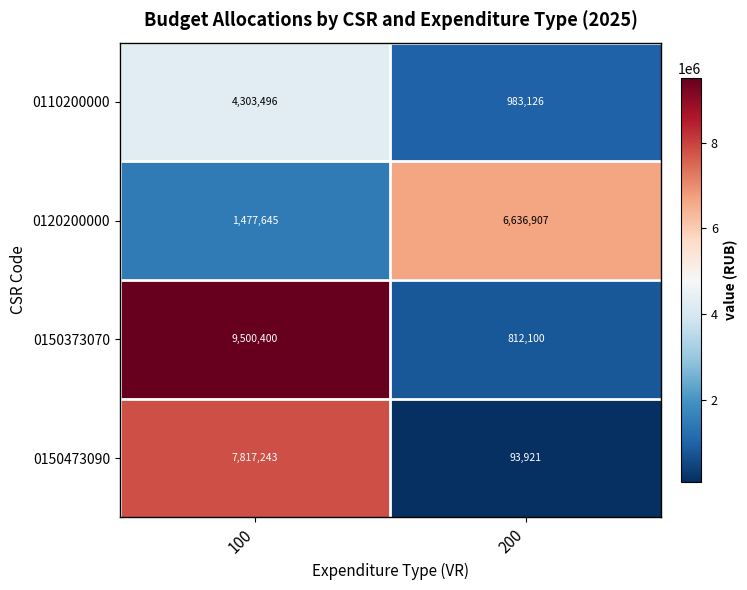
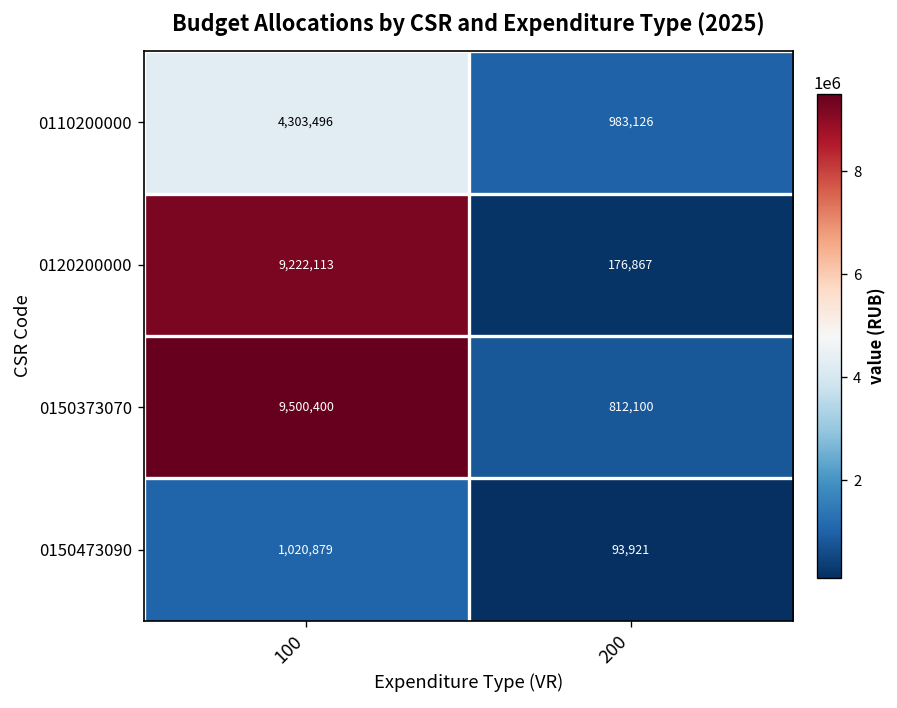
  {
    "0110200000": {
      "100": "4,303,496",
      "200": "983,126"
    },
    "0120200000": {
-     "100": "1,477,645",
-     "200": "6,636,907"
+     "100": "9,222,113",
+     "200": "176,867"
    },
    "0150373070": {
      "100": "9,500,400",
      "200": "812,100"
    },
    "0150473090": {
-     "100": "7,817,243",
+     "100": "1,020,879",
      "200": "93,921"
    }
  }
